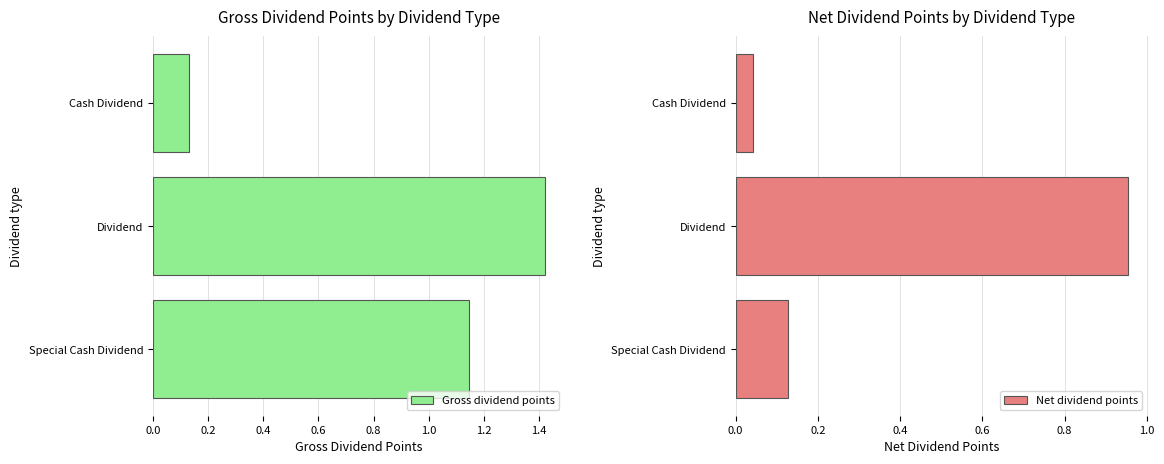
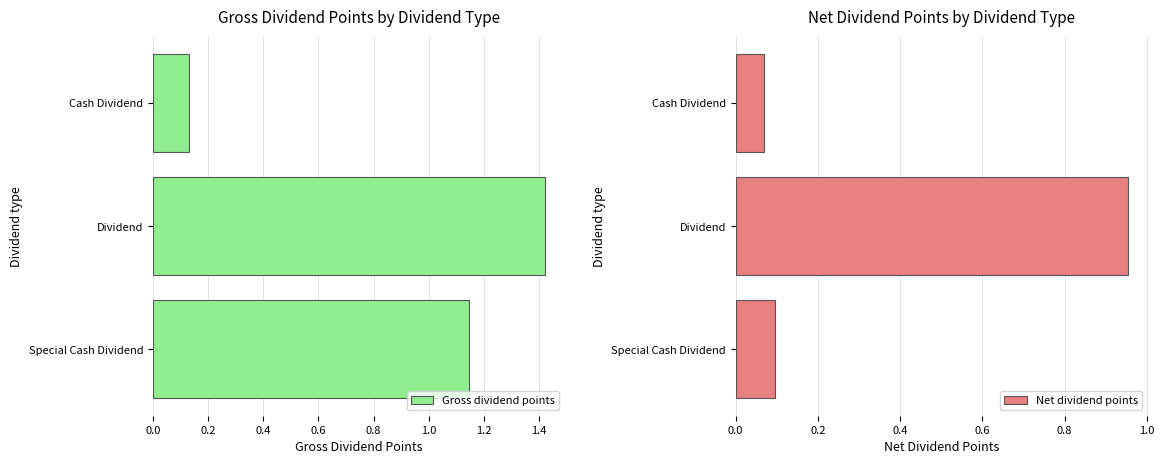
  {
    "Gross Dividend Points by Dividend Type": {
      "Cash Dividend": 0.13,
      "Dividend": 1.42,
      "Special Cash Dividend": 1.15
    },
    "Net Dividend Points by Dividend Type": {
-     "Cash Dividend": 0.04,
+     "Cash Dividend": 0.07,
      "Dividend": 0.95,
-     "Special Cash Dividend": 0.13
+     "Special Cash Dividend": 0.10
    }
  }
